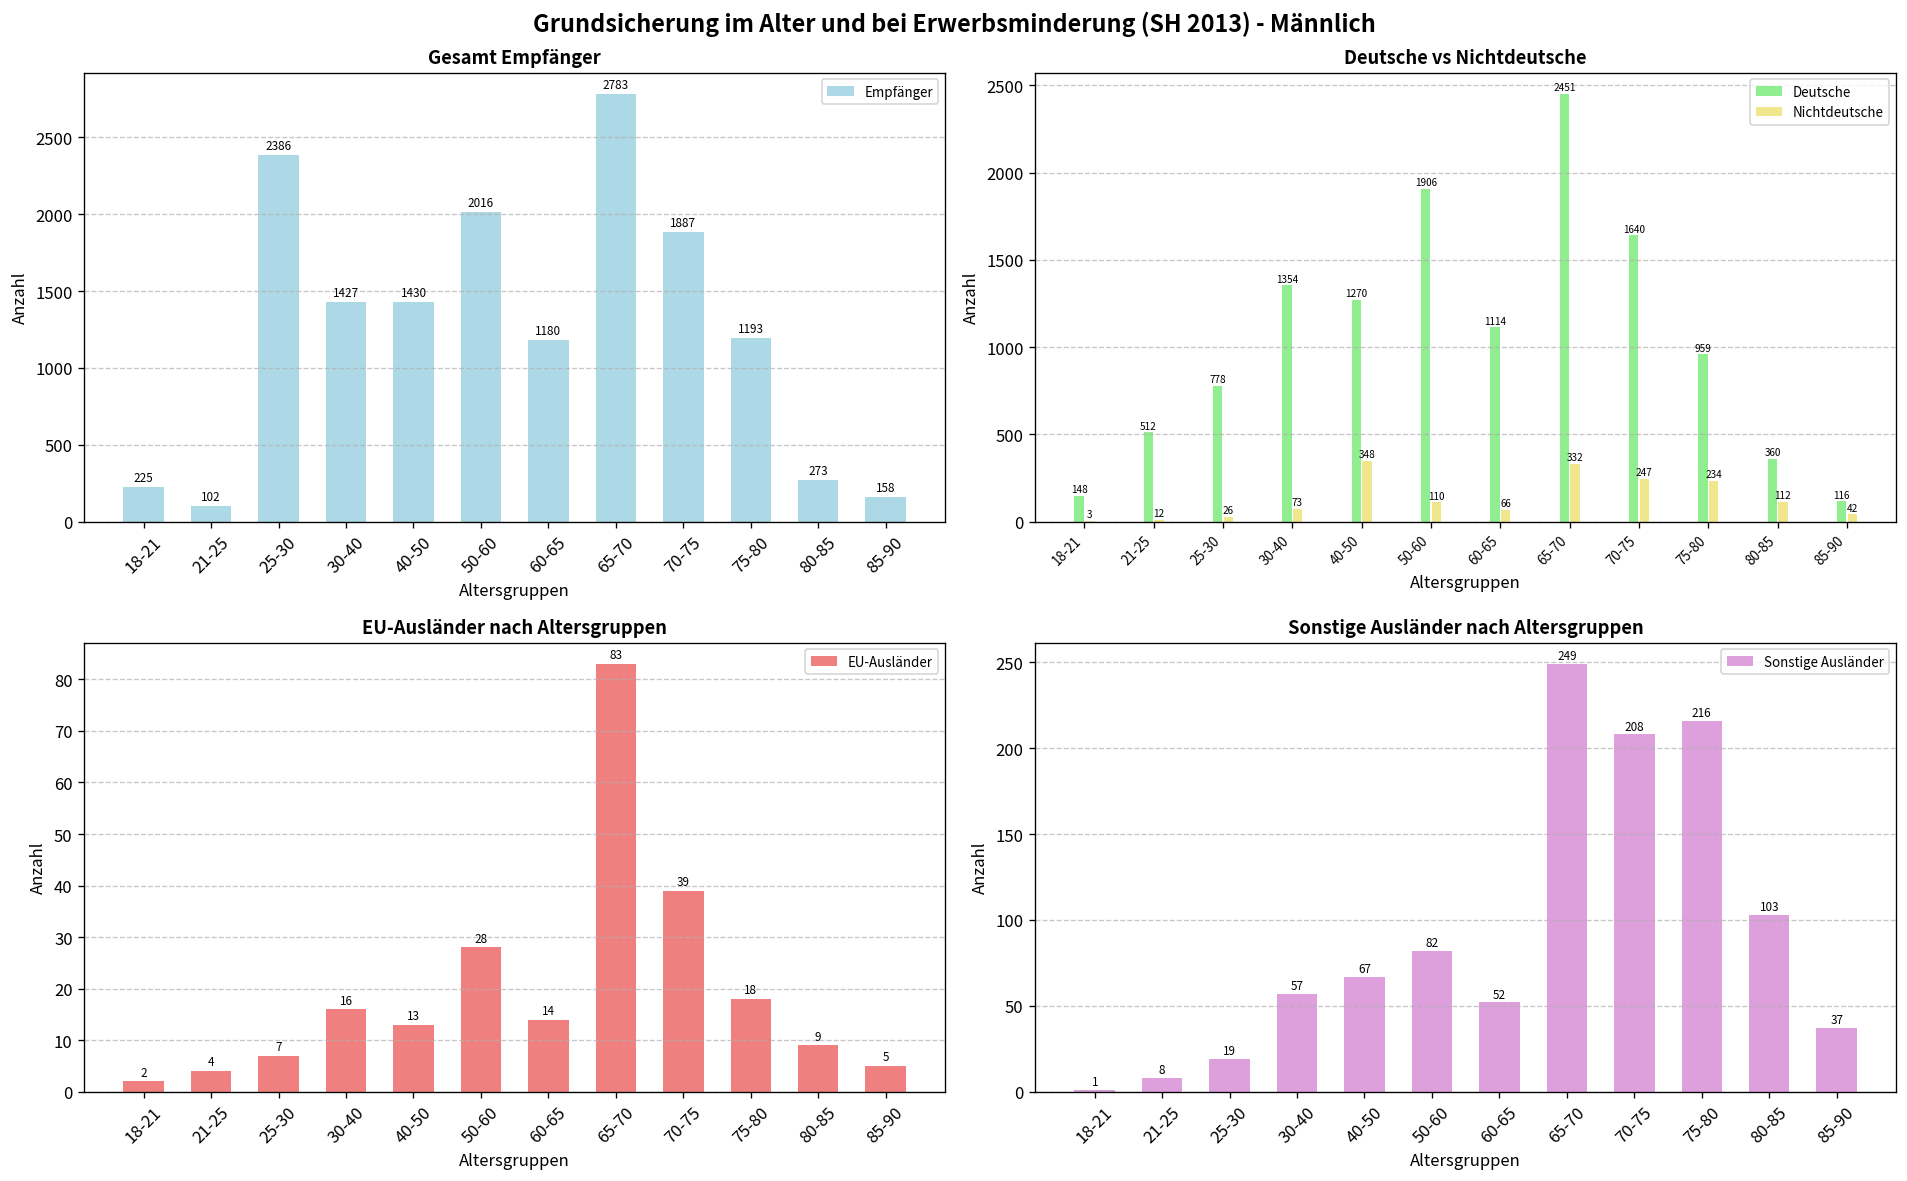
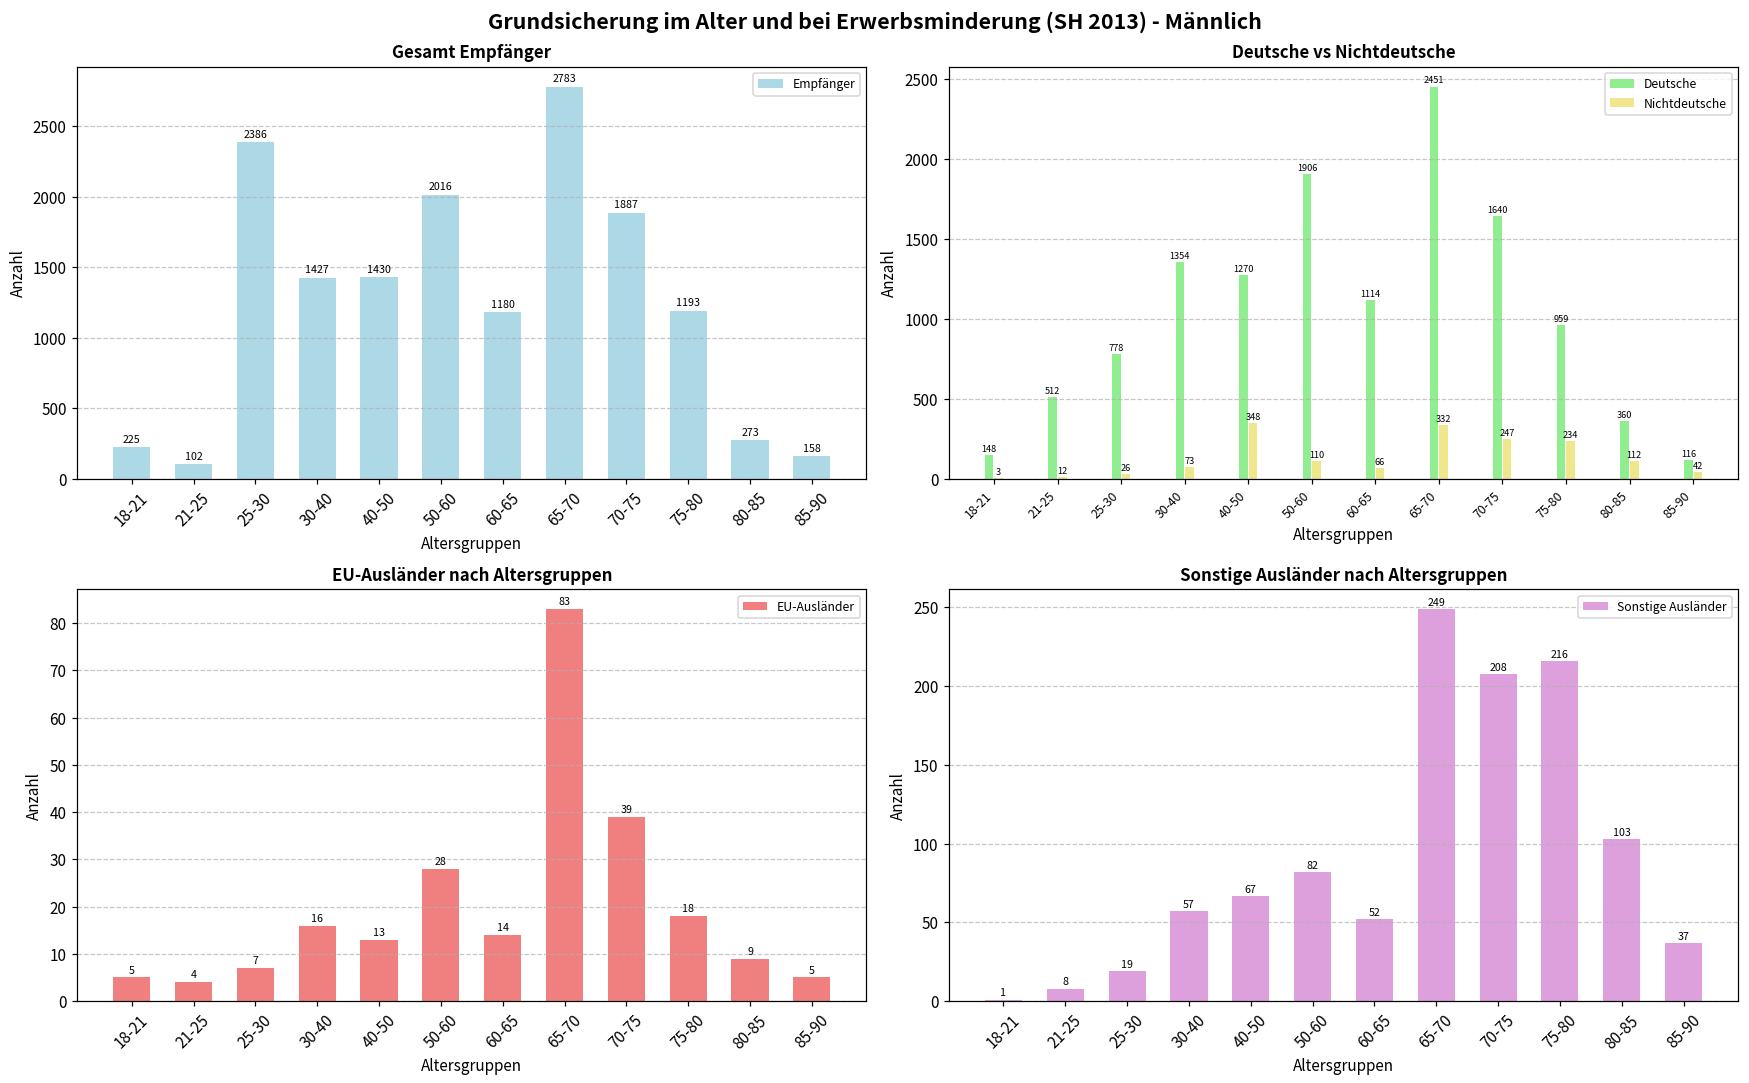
  {
    "Gesamt Empfänger": {
      "18-21": 225,
      "21-25": 102,
      "25-30": 2386,
      "30-40": 1427,
      "40-50": 1430,
      "50-60": 2016,
      "60-65": 1180,
      "65-70": 2783,
      "70-75": 1887,
      "75-80": 1193,
      "80-85": 273,
      "85-90": 158
    },
    "Deutsche vs Nichtdeutsche": {
      "Deutsche": {
        "18-21": 148,
        "21-25": 512,
        "25-30": 778,
        "30-40": 1354,
        "40-50": 1270,
        "50-60": 1906,
        "60-65": 1114,
        "65-70": 2451,
        "70-75": 1640,
        "75-80": 959,
        "80-85": 360,
        "85-90": 116
      },
      "Nichtdeutsche": {
        "18-21": 3,
        "21-25": 12,
        "25-30": 26,
        "30-40": 73,
        "40-50": 348,
        "50-60": 110,
        "60-65": 66,
        "65-70": 332,
        "70-75": 247,
        "75-80": 234,
        "80-85": 112,
        "85-90": 42
      }
    },
    "EU-Ausländer nach Altersgruppen": {
-     "18-21": 2,
+     "18-21": 5,
      "21-25": 4,
      "25-30": 7,
      "30-40": 16,
      "40-50": 13,
      "50-60": 28,
      "60-65": 14,
      "65-70": 83,
      "70-75": 39,
      "75-80": 18,
      "80-85": 9,
      "85-90": 5
    },
    "Sonstige Ausländer nach Altersgruppen": {
      "18-21": 1,
      "21-25": 8,
      "25-30": 19,
      "30-40": 57,
      "40-50": 67,
      "50-60": 82,
      "60-65": 52,
      "65-70": 249,
      "70-75": 208,
      "75-80": 216,
      "80-85": 103,
      "85-90": 37
    }
  }
